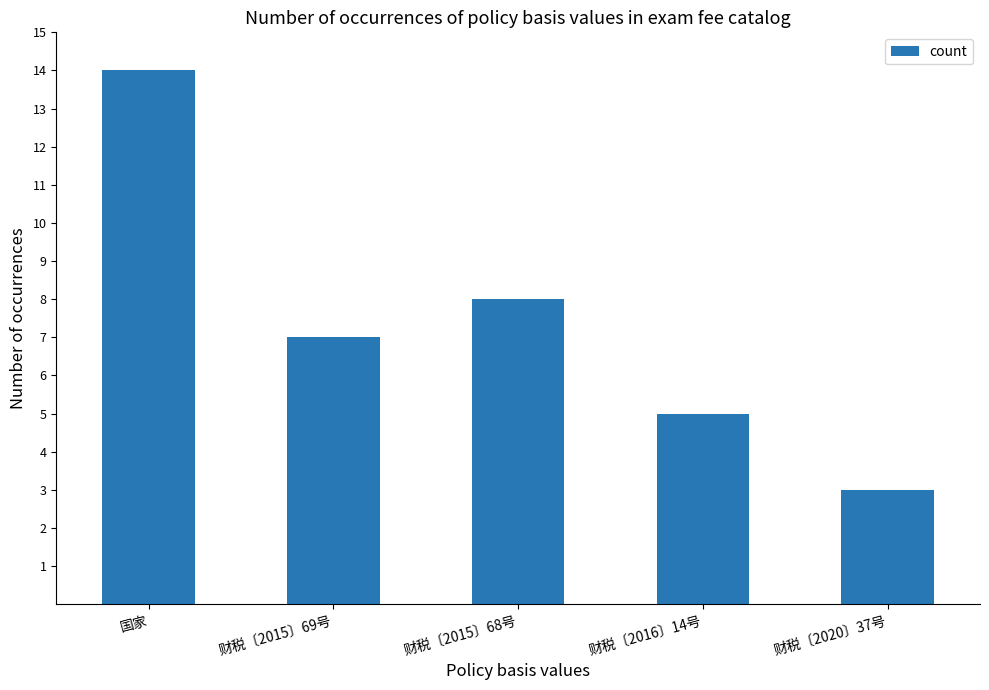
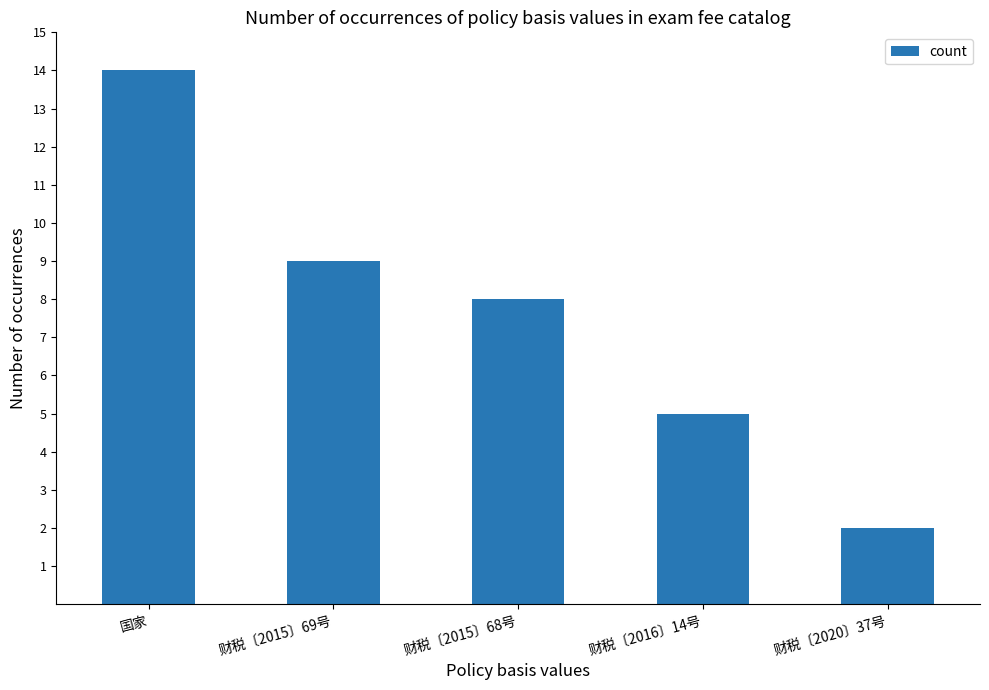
  {
    "国家": 14,
-   "财税〔2015〕69号": 7,
+   "财税〔2015〕69号": 9,
    "财税〔2015〕68号": 8,
    "财税〔2016〕14号": 5,
-   "财税〔2020〕37号": 3
+   "财税〔2020〕37号": 2
  }
